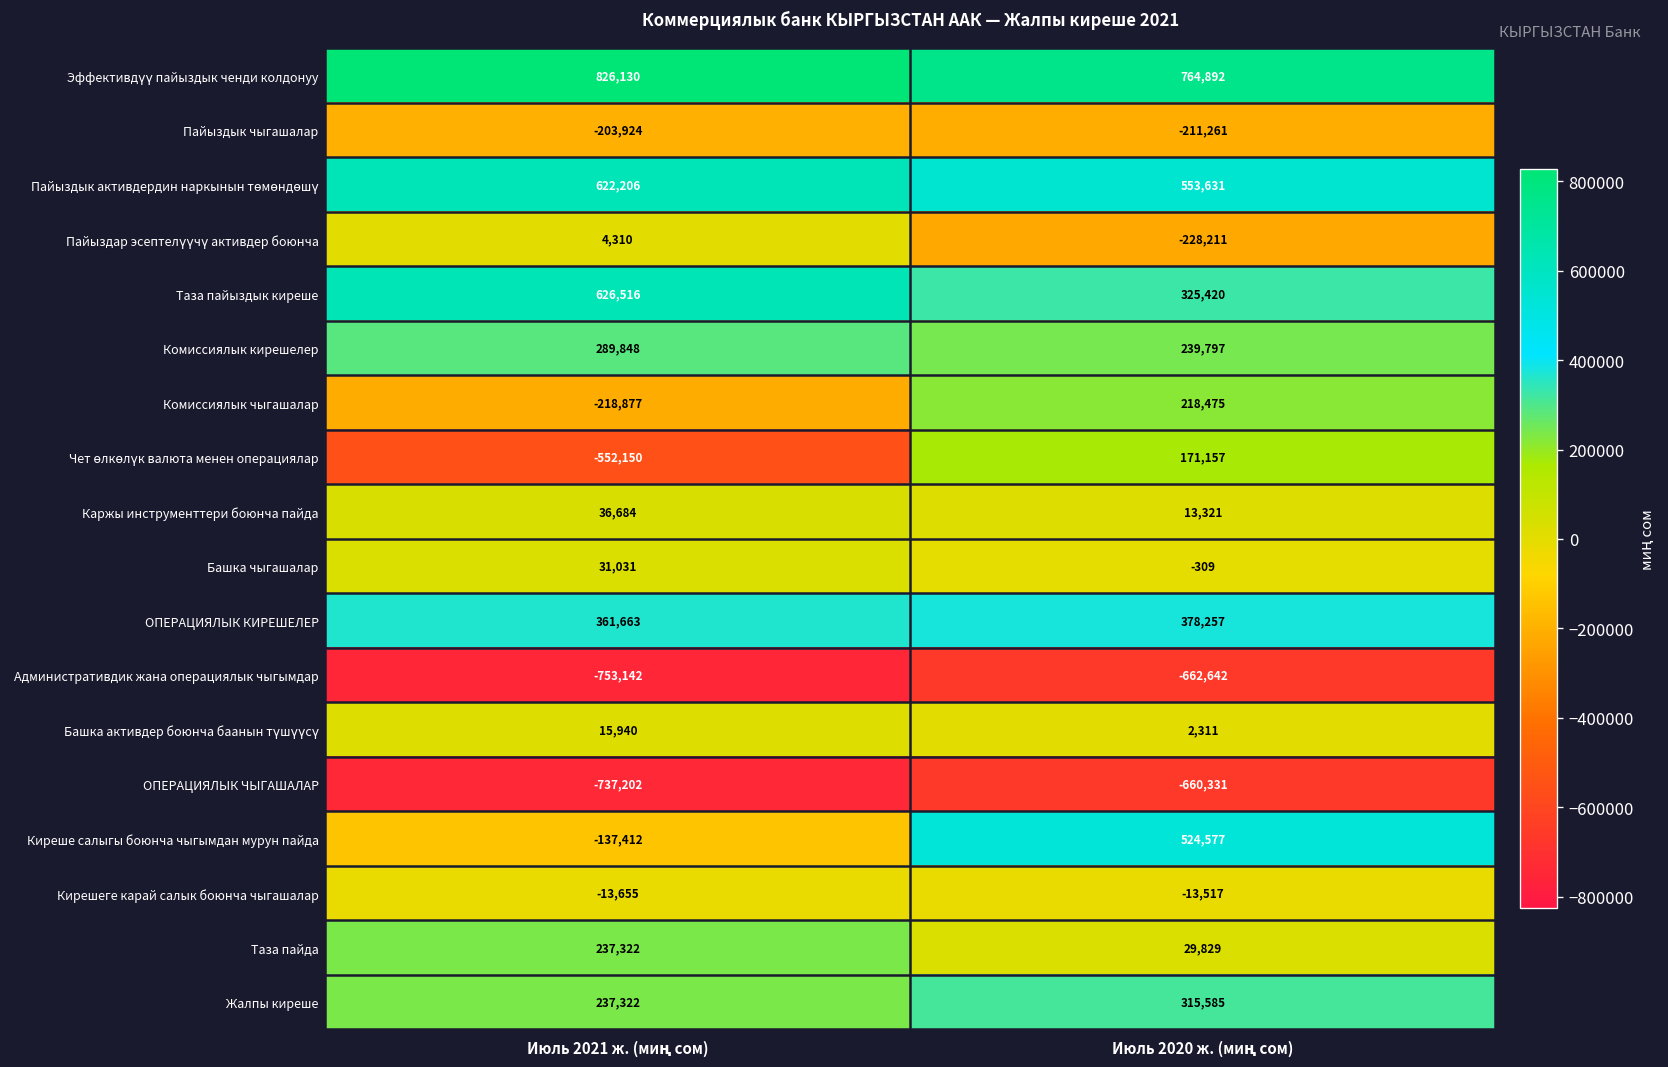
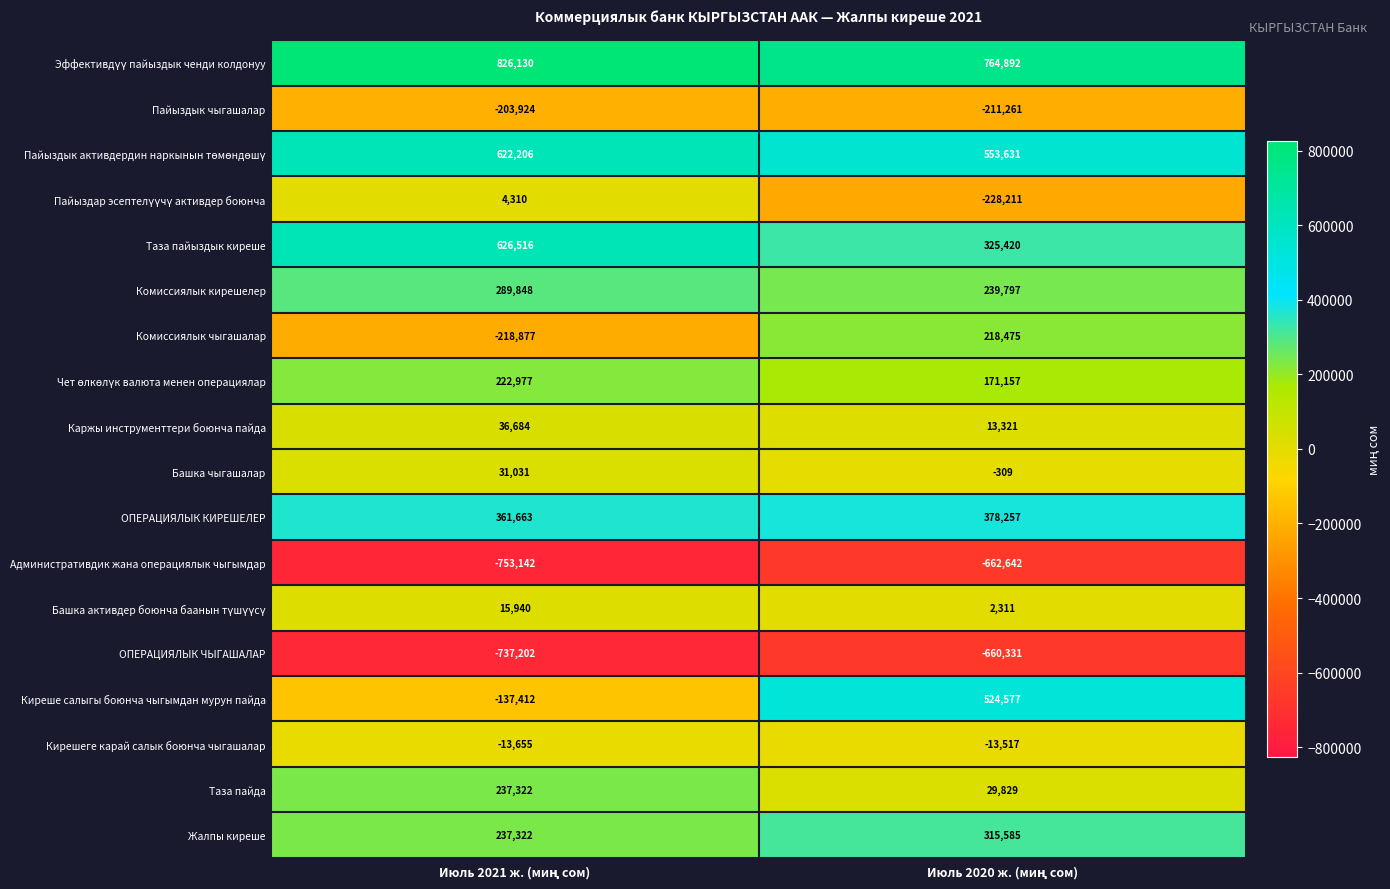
  {
    "Эффективдүү пайыздык ченди колдонуу": {
      "Июль 2021 ж. (миң сом)": "826,130",
      "Июль 2020 ж. (миң сом)": "764,892"
    },
    "Пайыздык чыгашалар": {
      "Июль 2021 ж. (миң сом)": "-203,924",
      "Июль 2020 ж. (миң сом)": "-211,261"
    },
    "Пайыздык активдердин наркынын төмөндөшү": {
      "Июль 2021 ж. (миң сом)": "622,206",
      "Июль 2020 ж. (миң сом)": "553,631"
    },
    "Пайыздар эсептелүүчү активдер боюнча": {
      "Июль 2021 ж. (миң сом)": "4,310",
      "Июль 2020 ж. (миң сом)": "-228,211"
    },
    "Таза пайыздык киреше": {
      "Июль 2021 ж. (миң сом)": "626,516",
      "Июль 2020 ж. (миң сом)": "325,420"
    },
    "Комиссиялык кирешелер": {
      "Июль 2021 ж. (миң сом)": "289,848",
      "Июль 2020 ж. (миң сом)": "239,797"
    },
    "Комиссиялык чыгашалар": {
      "Июль 2021 ж. (миң сом)": "-218,877",
      "Июль 2020 ж. (миң сом)": "218,475"
    },
    "Чет өлкөлүк валюта менен операциялар": {
-     "Июль 2021 ж. (миң сом)": "-552,150",
+     "Июль 2021 ж. (миң сом)": "222,977",
      "Июль 2020 ж. (миң сом)": "171,157"
    },
    "Каржы инструменттери боюнча пайда": {
      "Июль 2021 ж. (миң сом)": "36,684",
      "Июль 2020 ж. (миң сом)": "13,321"
    },
    "Башка чыгашалар": {
      "Июль 2021 ж. (миң сом)": "31,031",
      "Июль 2020 ж. (миң сом)": "-309"
    },
    "ОПЕРАЦИЯЛЫК КИРЕШЕЛЕР": {
      "Июль 2021 ж. (миң сом)": "361,663",
      "Июль 2020 ж. (миң сом)": "378,257"
    },
    "Административдик жана операциялык чыгымдар": {
      "Июль 2021 ж. (миң сом)": "-753,142",
      "Июль 2020 ж. (миң сом)": "-662,642"
    },
    "Башка активдер боюнча баанын түшүүсү": {
      "Июль 2021 ж. (миң сом)": "15,940",
      "Июль 2020 ж. (миң сом)": "2,311"
    },
    "ОПЕРАЦИЯЛЫК ЧЫГАШАЛАР": {
      "Июль 2021 ж. (миң сом)": "-737,202",
      "Июль 2020 ж. (миң сом)": "-660,331"
    },
    "Киреше салыгы боюнча чыгымдан мурун пайда": {
      "Июль 2021 ж. (миң сом)": "-137,412",
      "Июль 2020 ж. (миң сом)": "524,577"
    },
    "Кирешеге карай салык боюнча чыгашалар": {
      "Июль 2021 ж. (миң сом)": "-13,655",
      "Июль 2020 ж. (миң сом)": "-13,517"
    },
    "Таза пайда": {
      "Июль 2021 ж. (миң сом)": "237,322",
      "Июль 2020 ж. (миң сом)": "29,829"
    },
    "Жалпы киреше": {
      "Июль 2021 ж. (миң сом)": "237,322",
      "Июль 2020 ж. (миң сом)": "315,585"
    }
  }
